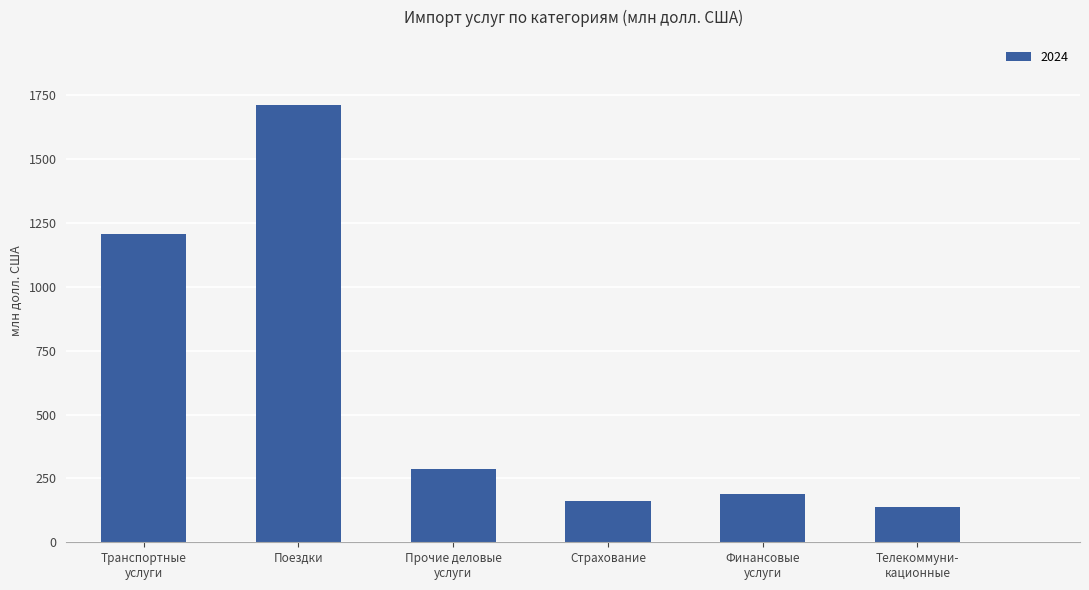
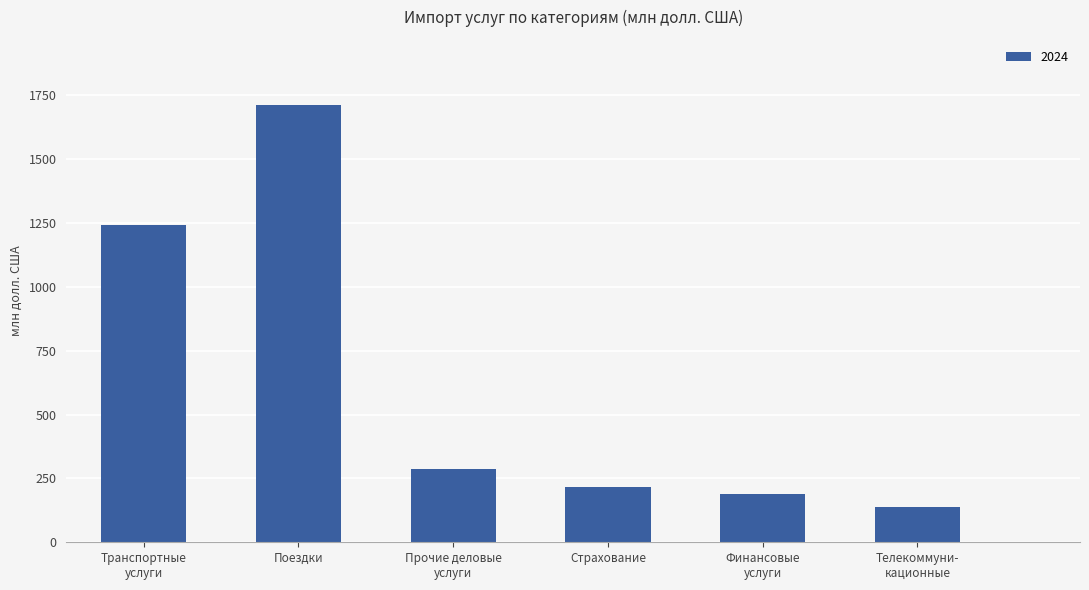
  {
-   "Транспортные услуги": 1210,
+   "Транспортные услуги": 1240,
    "Поездки": 1710,
    "Прочие деловые услуги": 290,
-   "Страхование": 160,
+   "Страхование": 210,
    "Финансовые услуги": 190,
    "Телекоммуни- кационные": 140
  }
